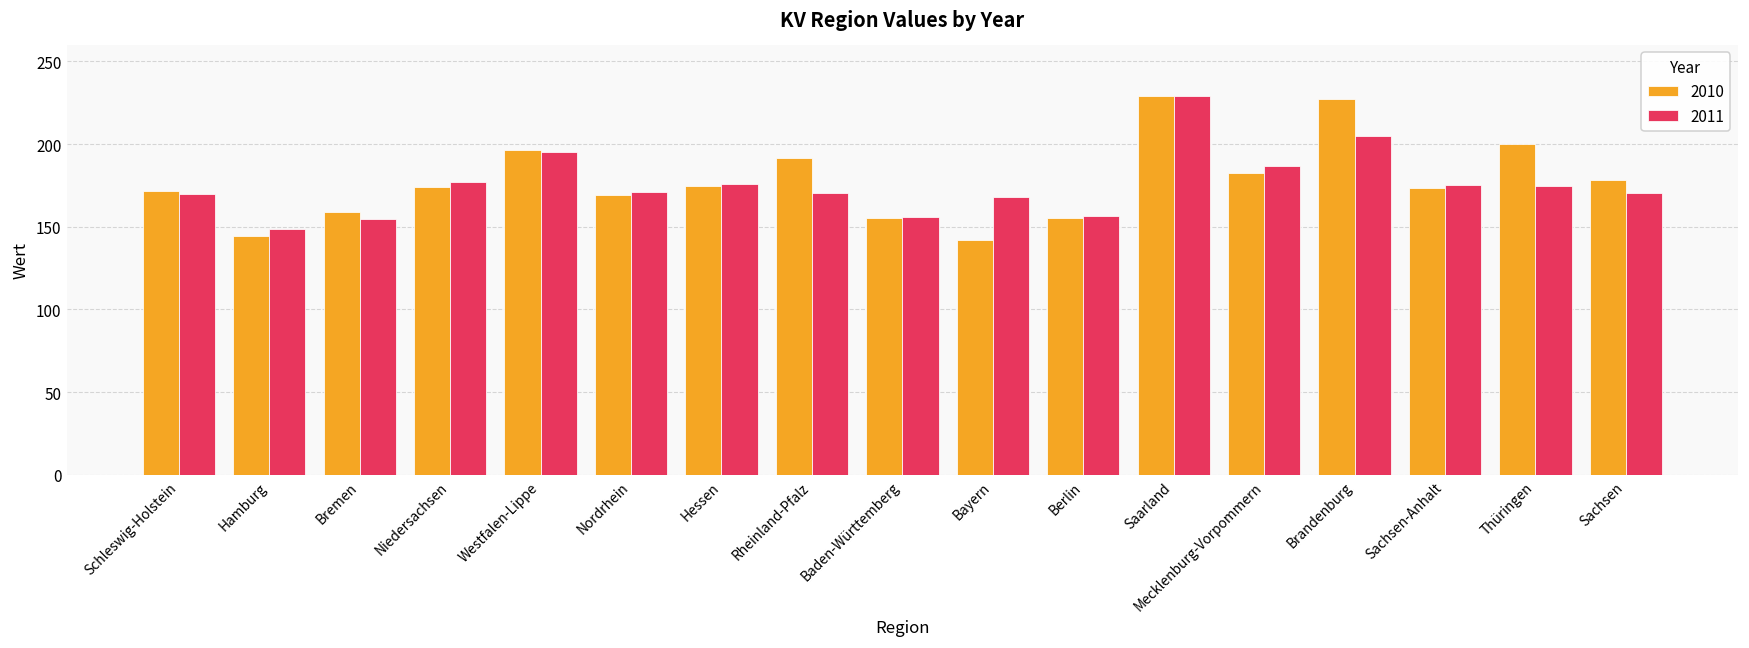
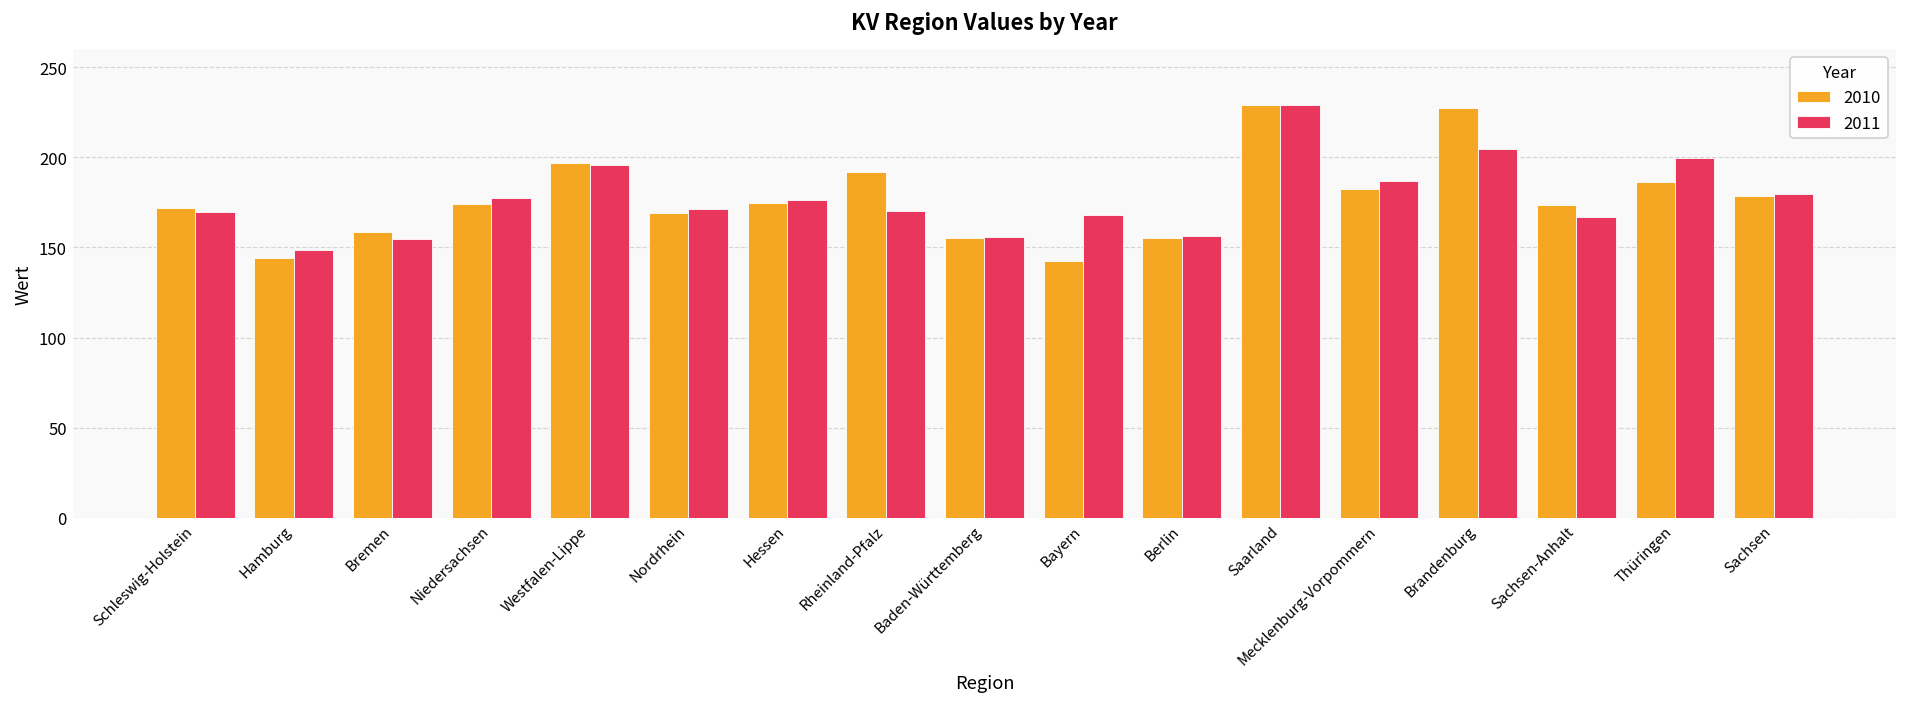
  {
    "2010": {
      "Schleswig-Holstein": 172,
      "Hamburg": 144,
      "Bremen": 159,
      "Niedersachsen": 174,
      "Westfalen-Lippe": 197,
      "Nordrhein": 169,
      "Hessen": 175,
      "Rheinland-Pfalz": 192,
      "Baden-Württemberg": 155,
      "Bayern": 142,
      "Berlin": 155,
      "Saarland": 229,
      "Mecklenburg-Vorpommern": 182,
      "Brandenburg": 228,
      "Sachsen-Anhalt": 174,
-     "Thüringen": 200,
+     "Thüringen": 186,
      "Sachsen": 178
    },
    "2011": {
      "Schleswig-Holstein": 170,
      "Hamburg": 149,
      "Bremen": 155,
      "Niedersachsen": 177,
      "Westfalen-Lippe": 195,
      "Nordrhein": 171,
      "Hessen": 176,
      "Rheinland-Pfalz": 170,
      "Baden-Württemberg": 156,
      "Bayern": 168,
      "Berlin": 156,
      "Saarland": 229,
      "Mecklenburg-Vorpommern": 187,
      "Brandenburg": 205,
-     "Sachsen-Anhalt": 175,
-     "Thüringen": 174,
-     "Sachsen": 171
+     "Sachsen-Anhalt": 167,
+     "Thüringen": 199,
+     "Sachsen": 179
    }
  }
